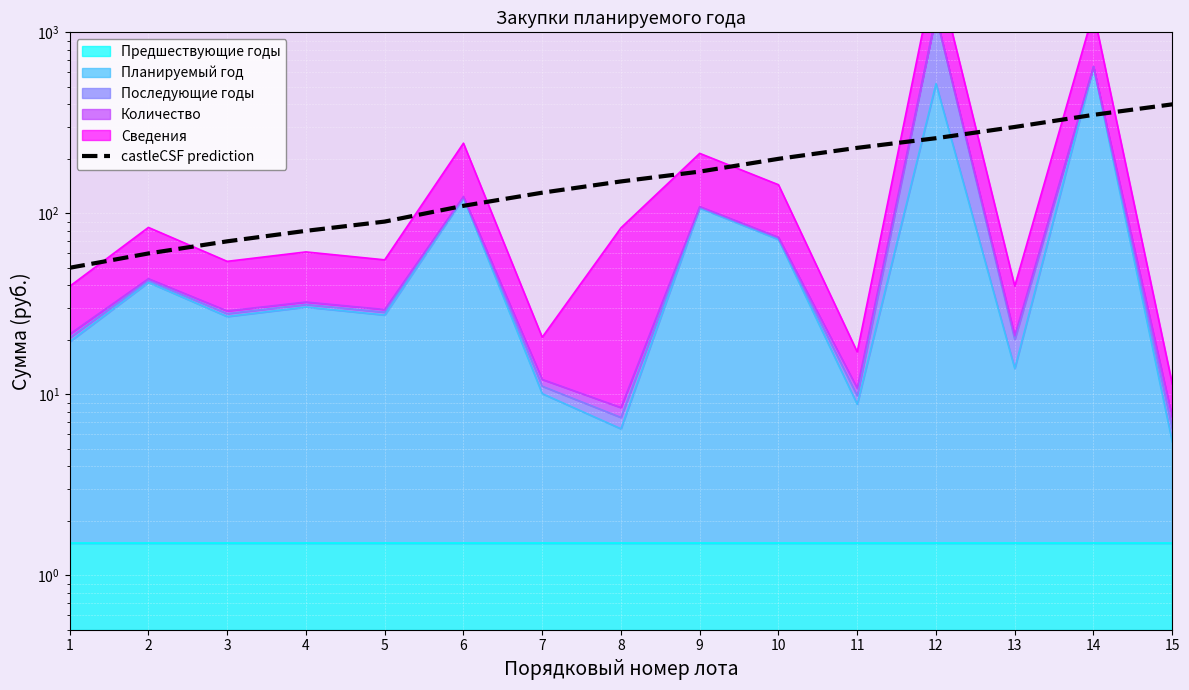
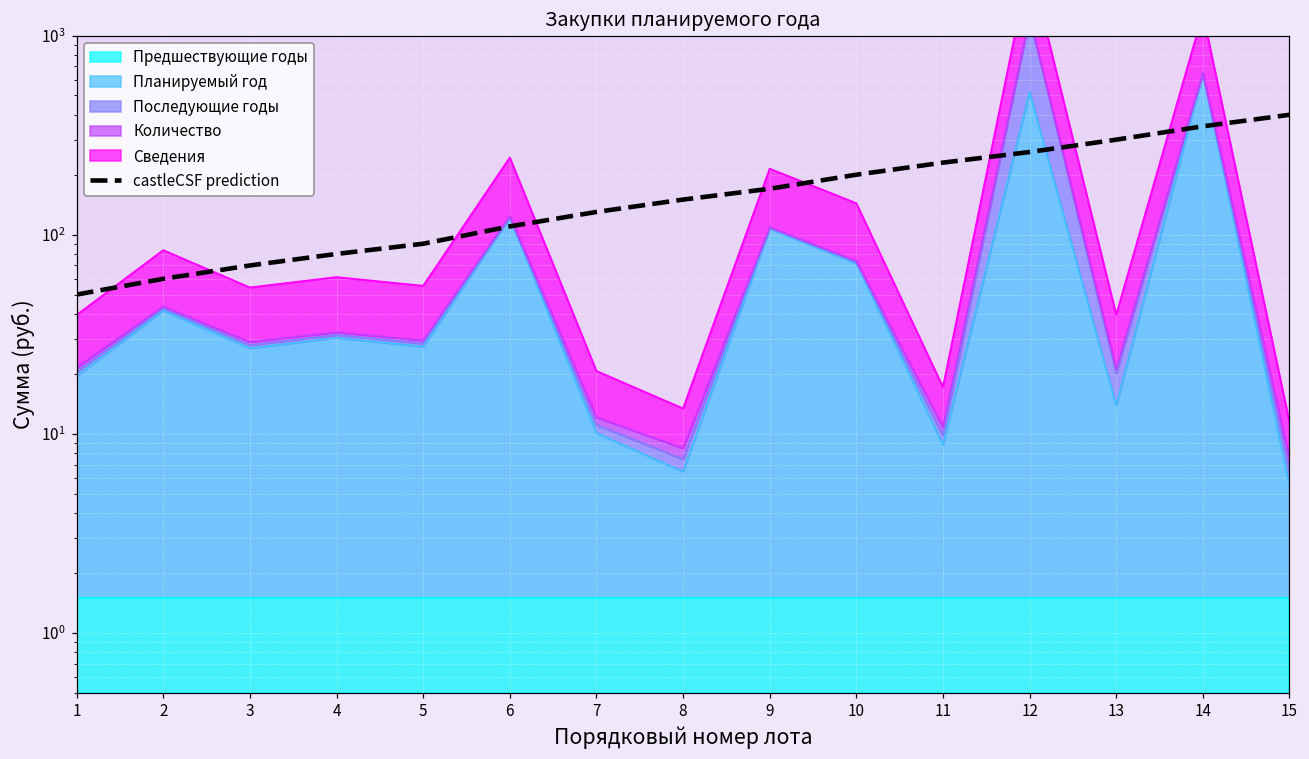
  {
    "Предшествующие годы": {
      "1": 1.5,
      "2": 1.5,
      "3": 1.5,
      "4": 1.5,
      "5": 1.5,
      "6": 1.5,
      "7": 1.5,
      "8": 1.5,
      "9": 1.5,
      "10": 1.5,
      "11": 1.5,
      "12": 1.5,
      "13": 1.5,
      "14": 1.5,
      "15": 1.5
    },
    "Планируемый год": {
      "1": 18,
      "3": 25,
      "5": 26,
      "7": 9,
      "8": 4.9,
      "11": 7.3,
      "12": 520,
      "13": 12,
      "15": 4.0
    },
    "Последующие годы": {
      "1": 1.0,
      "3": 1.0,
      "5": 1.0,
      "7": 1.0,
      "8": 1.0,
      "11": 1.0,
      "13": 6.2,
      "15": 1.0
    },
    "Количество": {
      "1": 1.0,
      "3": 1.0,
      "5": 1.0,
      "7": 1.0,
      "8": 1.0,
      "11": 1.0,
      "13": 1.0,
      "15": 1.0
    },
    "Сведения": {
      "1": 18,
      "2": 40,
      "3": 25,
      "4": 29,
      "5": 26,
      "6": 120,
      "7": 9,
-     "8": 75,
+     "8": 4.9,
      "9": 110,
      "10": 70,
      "11": 6.3,
      "13": 19,
      "15": 4.0
    },
    "castleCSF prediction": {
      "1": 50,
      "2": 60,
      "3": 70,
      "4": 80,
      "5": 90,
      "6": 110,
      "7": 130,
      "8": 150,
      "9": 170,
      "10": 200,
      "11": 230,
      "12": 260,
      "13": 300,
      "14": 350,
      "15": 400
    }
  }
